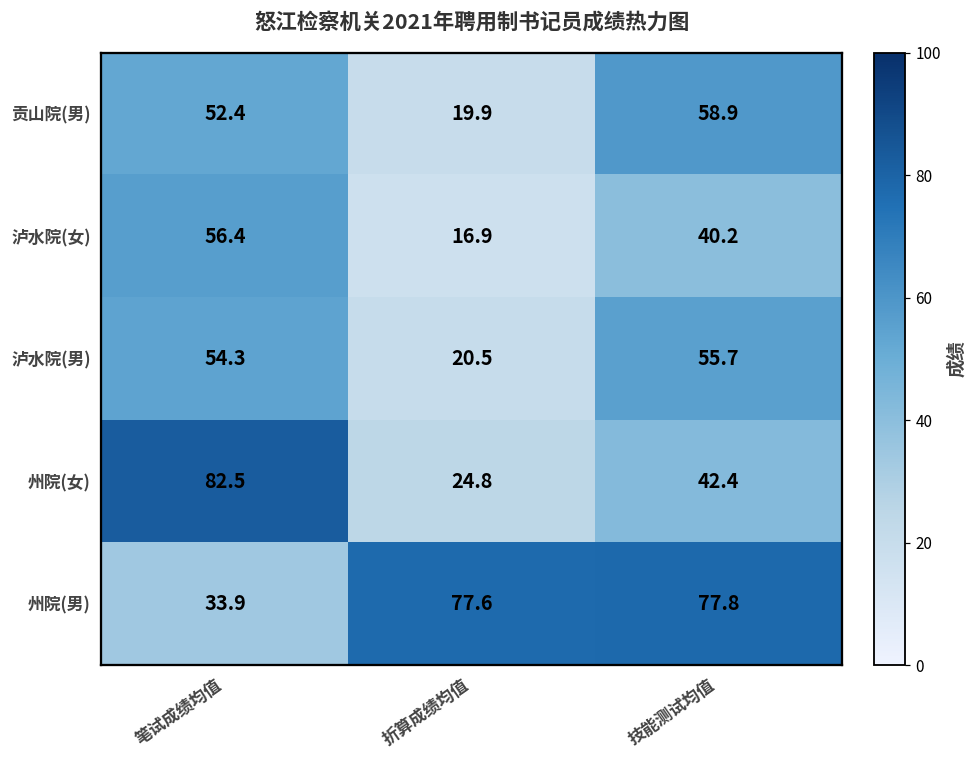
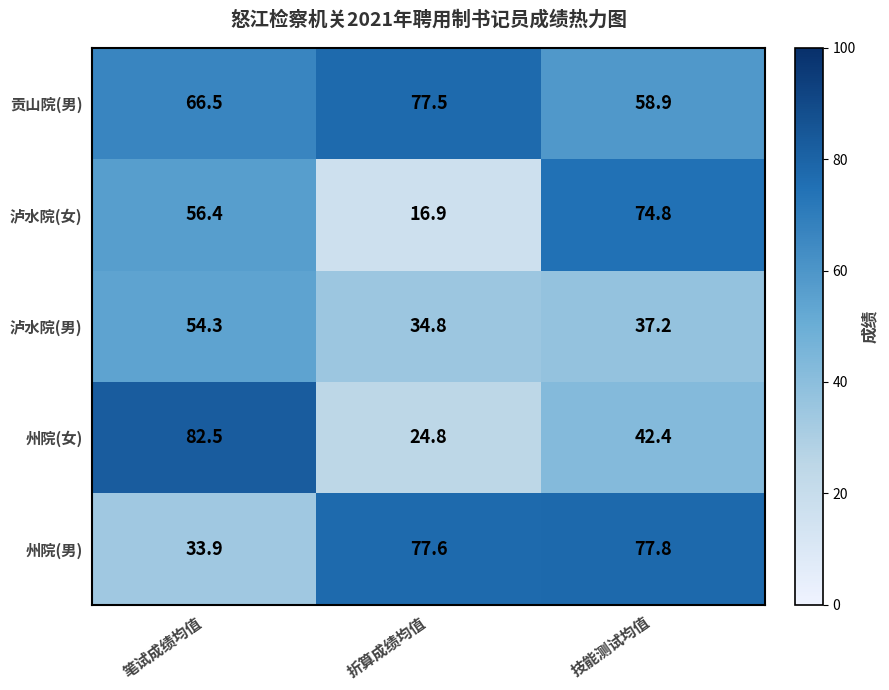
  {
    "贡山院(男)": {
-     "笔试成绩均值": 52.4,
-     "折算成绩均值": 19.9,
+     "笔试成绩均值": 66.5,
+     "折算成绩均值": 77.5,
      "技能测试均值": 58.9
    },
    "泸水院(女)": {
      "笔试成绩均值": 56.4,
      "折算成绩均值": 16.9,
-     "技能测试均值": 40.2
+     "技能测试均值": 74.8
    },
    "泸水院(男)": {
      "笔试成绩均值": 54.3,
-     "折算成绩均值": 20.5,
-     "技能测试均值": 55.7
+     "折算成绩均值": 34.8,
+     "技能测试均值": 37.2
    },
    "州院(女)": {
      "笔试成绩均值": 82.5,
      "折算成绩均值": 24.8,
      "技能测试均值": 42.4
    },
    "州院(男)": {
      "笔试成绩均值": 33.9,
      "折算成绩均值": 77.6,
      "技能测试均值": 77.8
    }
  }
